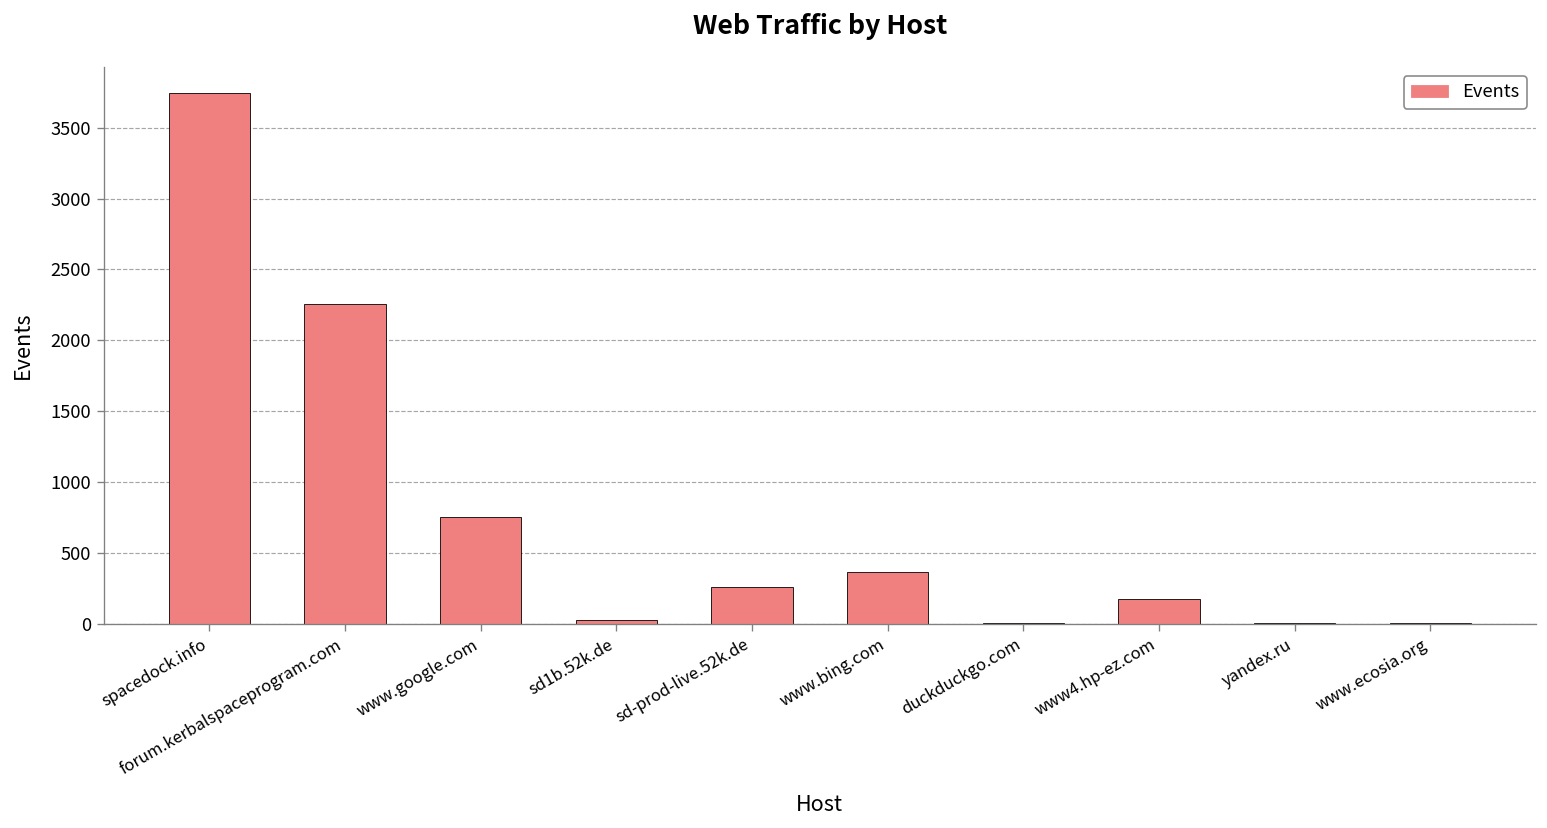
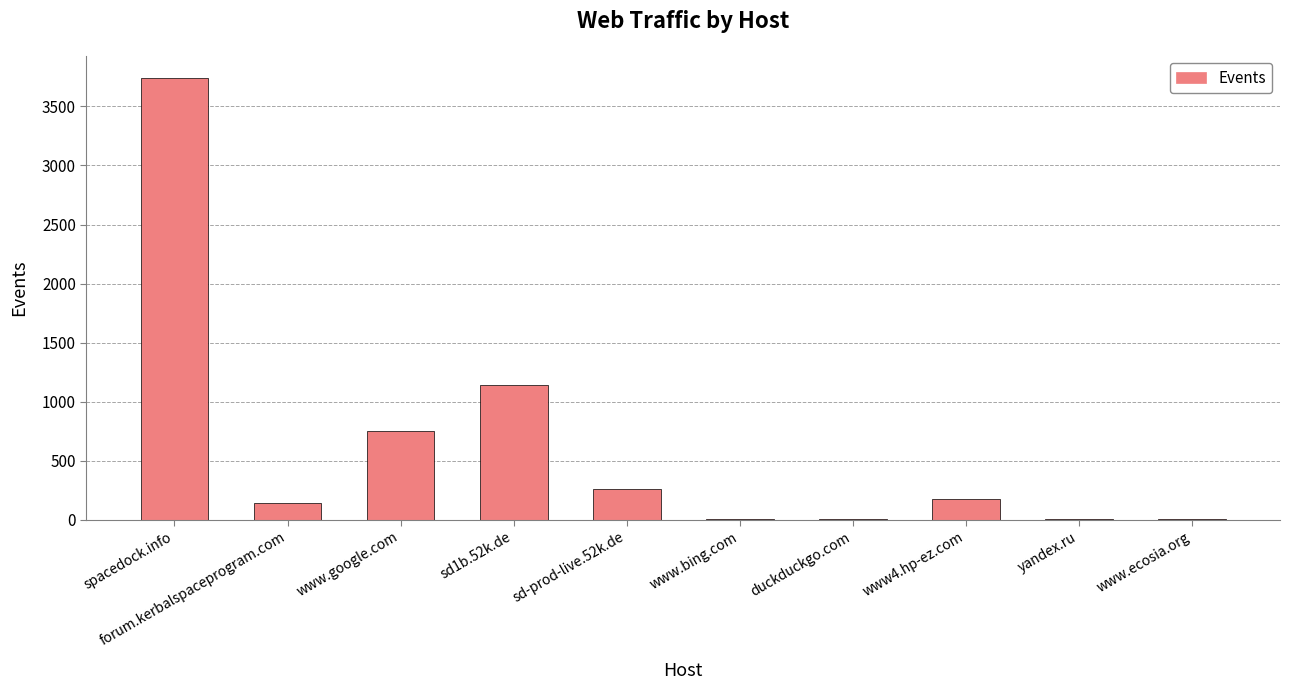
  {
    "spacedock.info": 3740,
-   "forum.kerbalspaceprogram.com": 2260,
+   "forum.kerbalspaceprogram.com": 140,
    "www.google.com": 750,
-   "sd1b.52k.de": 30,
+   "sd1b.52k.de": 1140,
    "sd-prod-live.52k.de": 260,
-   "www.bing.com": 370,
+   "www.bing.com": 10,
    "www4.hp-ez.com": 170
  }
